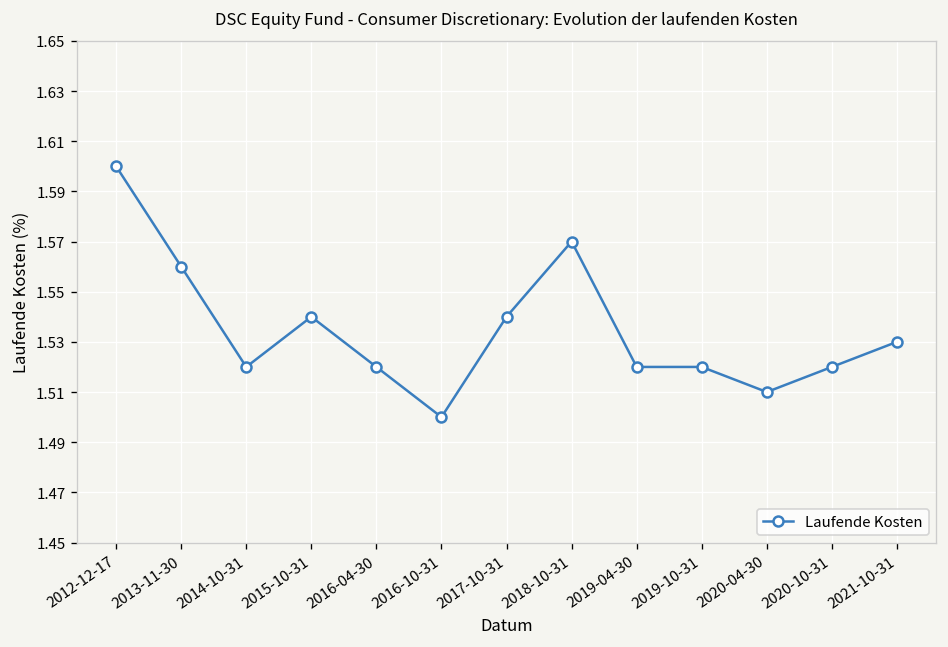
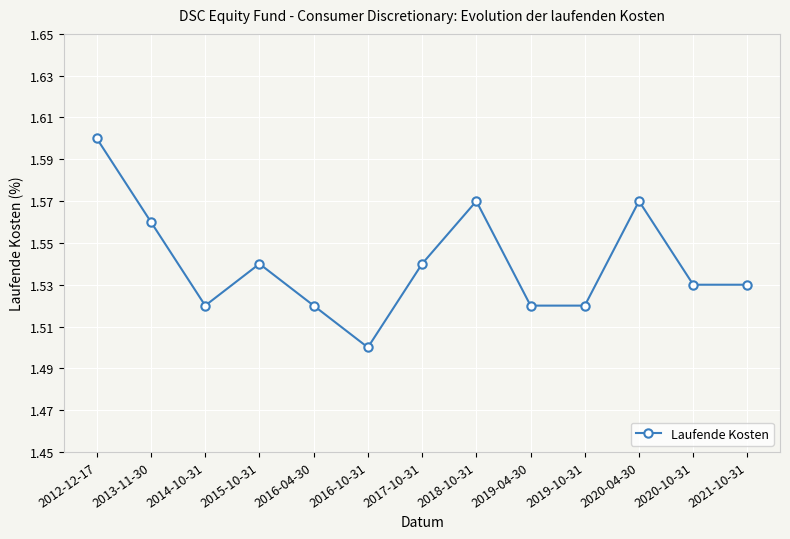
  {
    "2012-12-17": 1.60,
    "2013-11-30": 1.56,
    "2014-10-31": 1.52,
    "2015-10-31": 1.54,
    "2016-04-30": 1.52,
    "2016-10-31": 1.50,
    "2017-10-31": 1.54,
    "2018-10-31": 1.57,
    "2019-04-30": 1.52,
    "2019-10-31": 1.52,
-   "2020-04-30": 1.51,
-   "2020-10-31": 1.52,
+   "2020-04-30": 1.57,
+   "2020-10-31": 1.53,
    "2021-10-31": 1.53
  }
